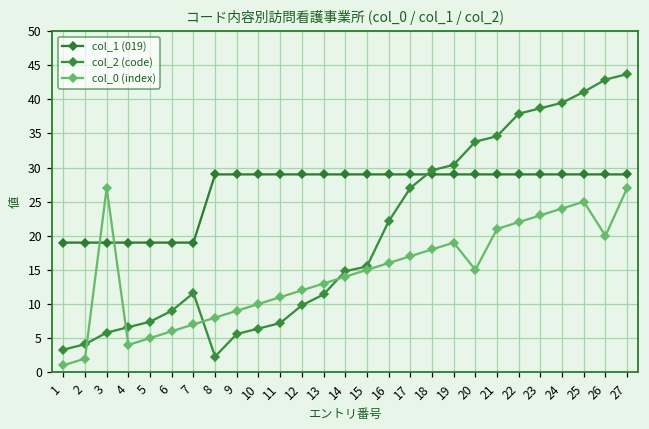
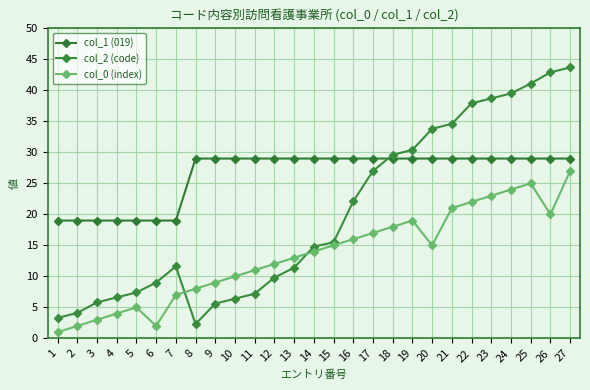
  {
    "col_0 (index)": {
      "1": 1,
      "2": 2,
-     "3": 27,
+     "3": 3,
      "4": 4,
      "5": 5,
-     "6": 6,
+     "6": 2,
      "7": 7,
      "8": 8,
      "9": 9,
      "10": 10,
      "11": 11,
      "12": 12,
      "13": 13,
      "14": 14,
      "15": 15,
      "16": 16,
      "17": 17,
      "18": 18,
      "19": 19,
      "20": 15,
      "21": 21,
      "22": 22,
      "23": 23,
      "24": 24,
      "25": 25,
      "26": 20,
      "27": 27
    }
  }
